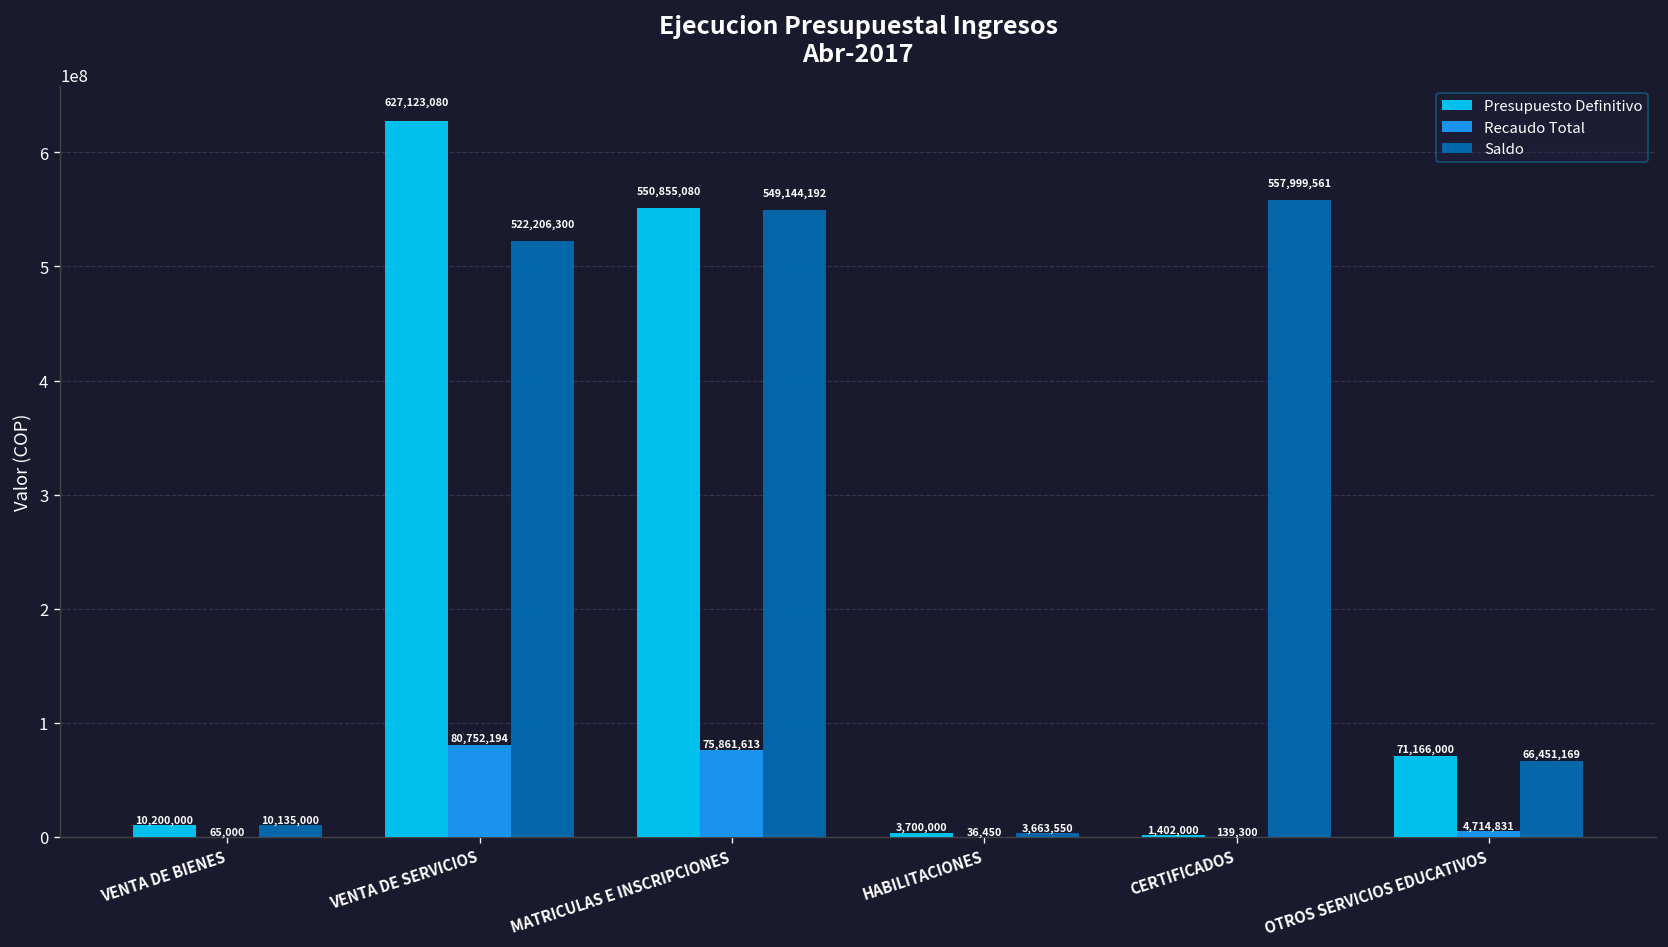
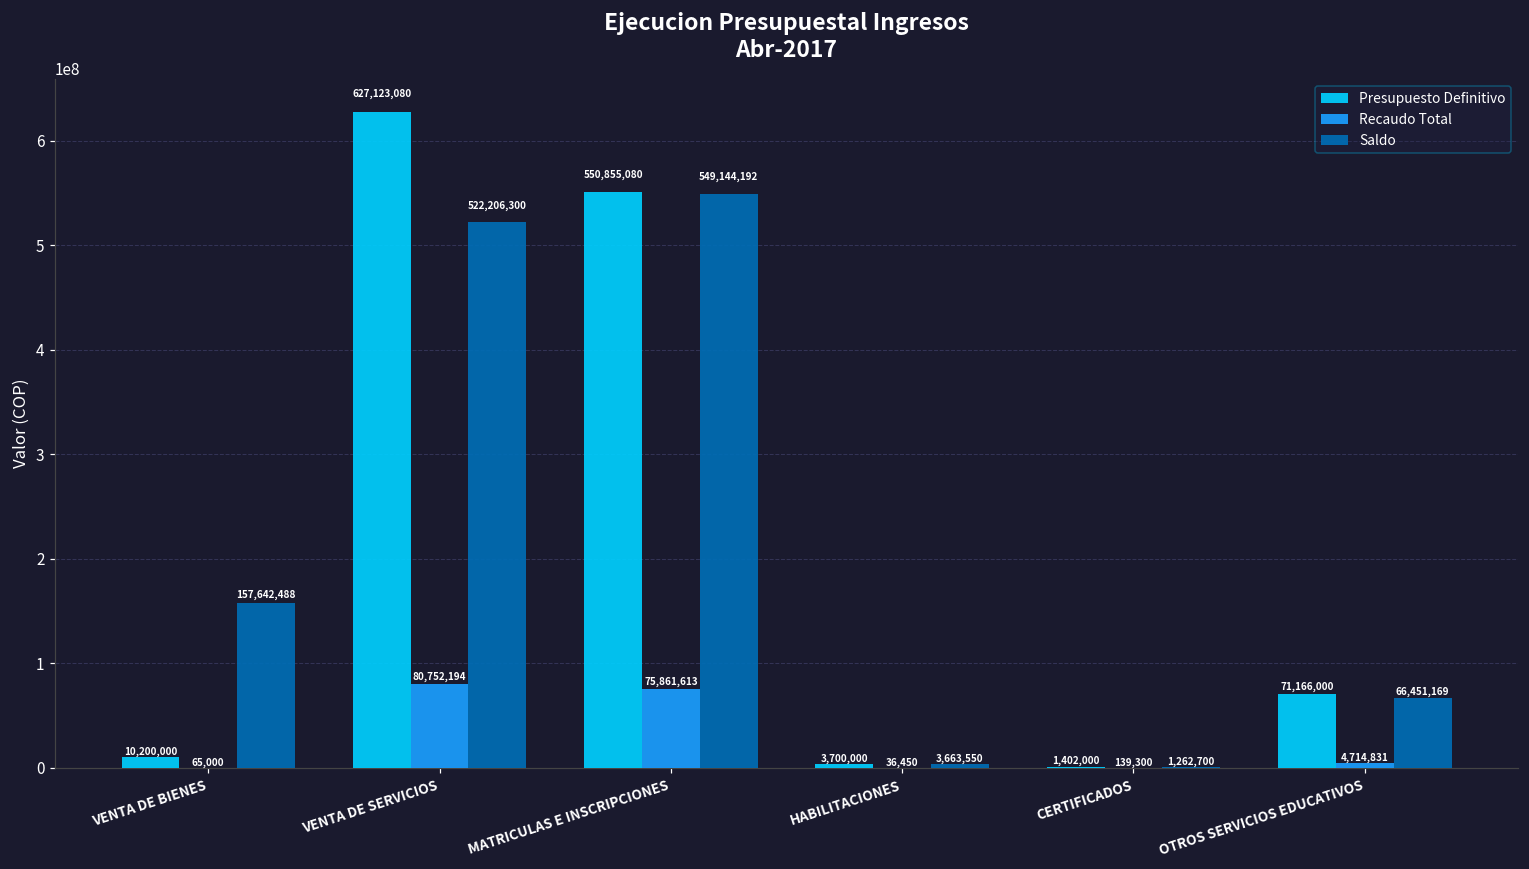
  {
    "Saldo": {
-     "VENTA DE BIENES": "10,135,000",
+     "VENTA DE BIENES": "157,642,488",
      "VENTA DE SERVICIOS": "522,206,300",
      "MATRICULAS E INSCRIPCIONES": "549,144,192",
      "HABILITACIONES": "3,663,550",
-     "CERTIFICADOS": "557,999,561",
+     "CERTIFICADOS": "1,262,700",
      "OTROS SERVICIOS EDUCATIVOS": "66,451,169"
    }
  }
